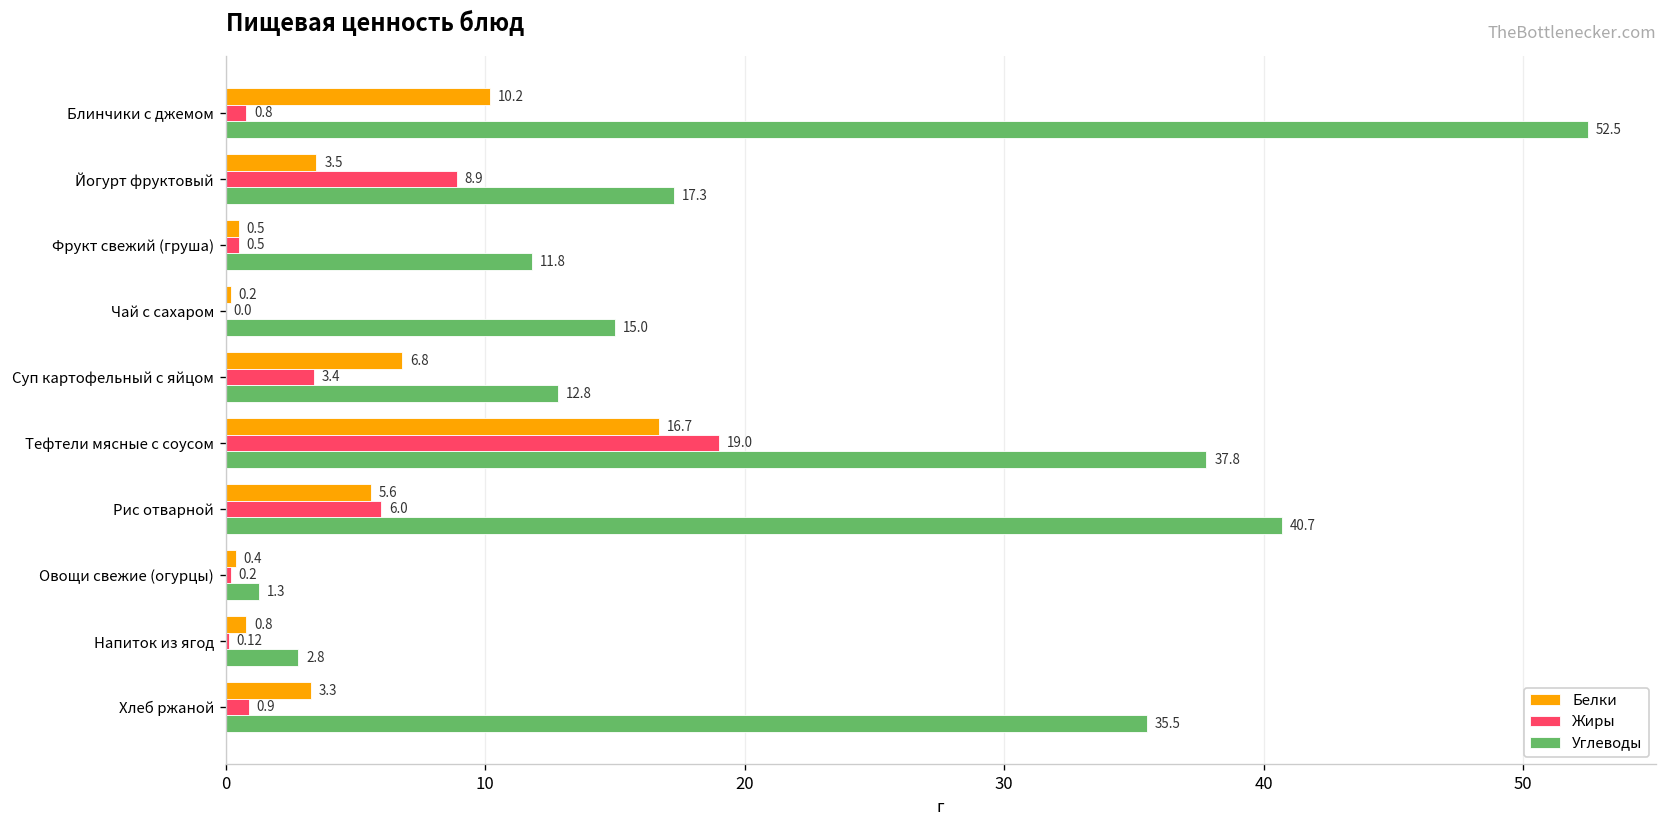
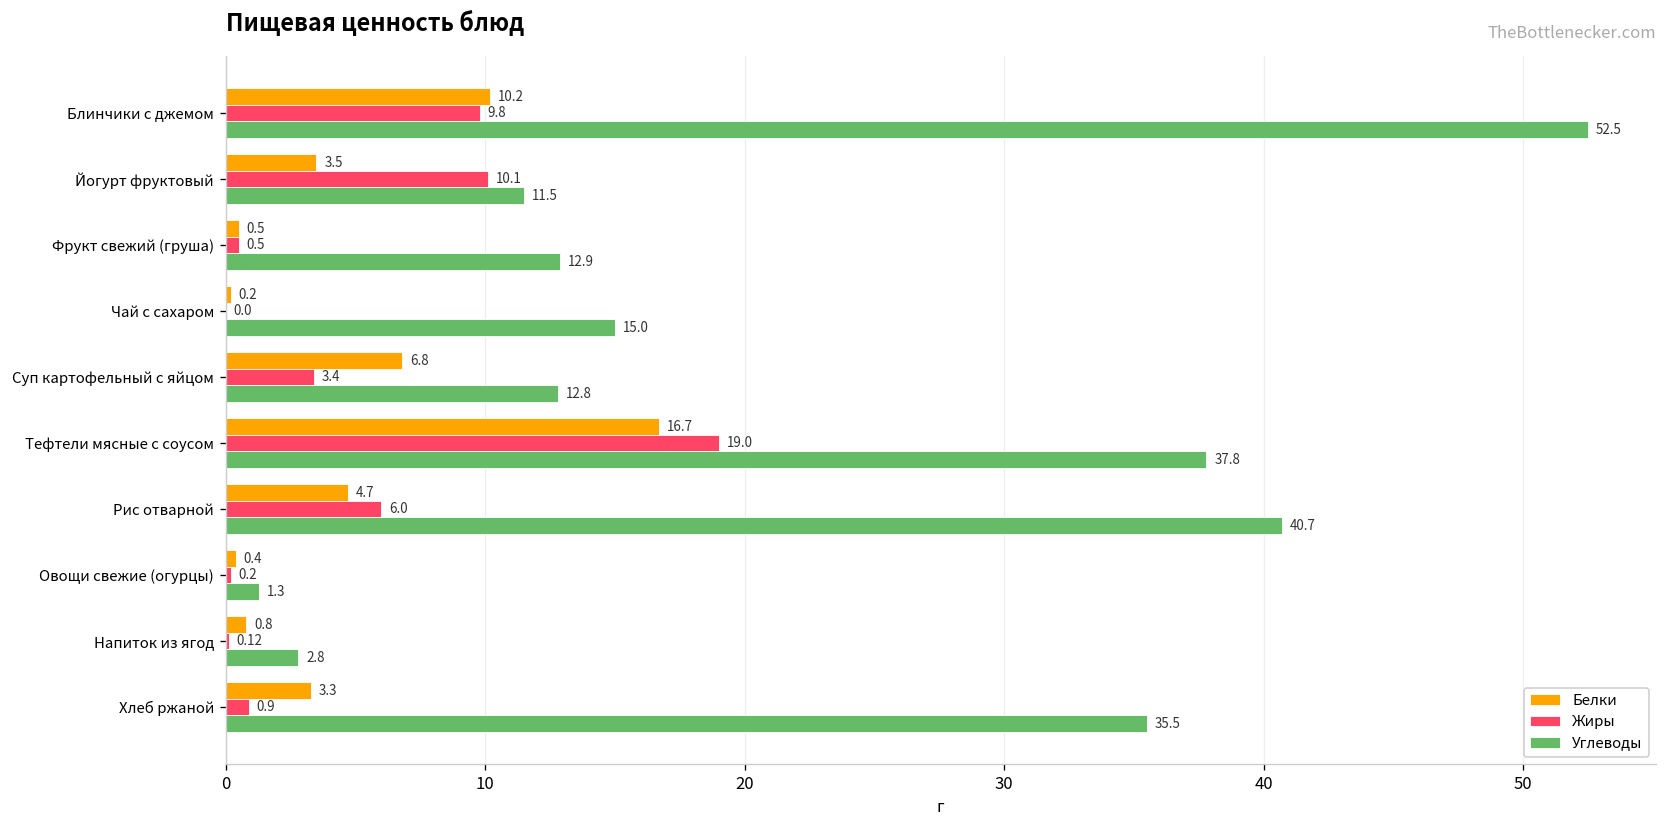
  {
    "Белки": {
      "Блинчики с джемом": 10.2,
      "Йогурт фруктовый": 3.5,
      "Фрукт свежий (груша)": 0.5,
      "Чай с сахаром": 0.2,
      "Суп картофельный с яйцом": 6.8,
      "Тефтели мясные с соусом": 16.7,
-     "Рис отварной": 5.6,
+     "Рис отварной": 4.7,
      "Овощи свежие (огурцы)": 0.4,
      "Напиток из ягод": 0.8,
      "Хлеб ржаной": 3.3
    },
    "Жиры": {
-     "Блинчики с джемом": 0.8,
-     "Йогурт фруктовый": 8.9,
+     "Блинчики с джемом": 9.8,
+     "Йогурт фруктовый": 10.1,
      "Фрукт свежий (груша)": 0.5,
      "Чай с сахаром": 0.0,
      "Суп картофельный с яйцом": 3.4,
      "Тефтели мясные с соусом": 19.0,
      "Рис отварной": 6.0,
      "Овощи свежие (огурцы)": 0.2,
      "Напиток из ягод": 0.12,
      "Хлеб ржаной": 0.9
    },
    "Углеводы": {
      "Блинчики с джемом": 52.5,
-     "Йогурт фруктовый": 17.3,
-     "Фрукт свежий (груша)": 11.8,
+     "Йогурт фруктовый": 11.5,
+     "Фрукт свежий (груша)": 12.9,
      "Чай с сахаром": 15.0,
      "Суп картофельный с яйцом": 12.8,
      "Тефтели мясные с соусом": 37.8,
      "Рис отварной": 40.7,
      "Овощи свежие (огурцы)": 1.3,
      "Напиток из ягод": 2.8,
      "Хлеб ржаной": 35.5
    }
  }
